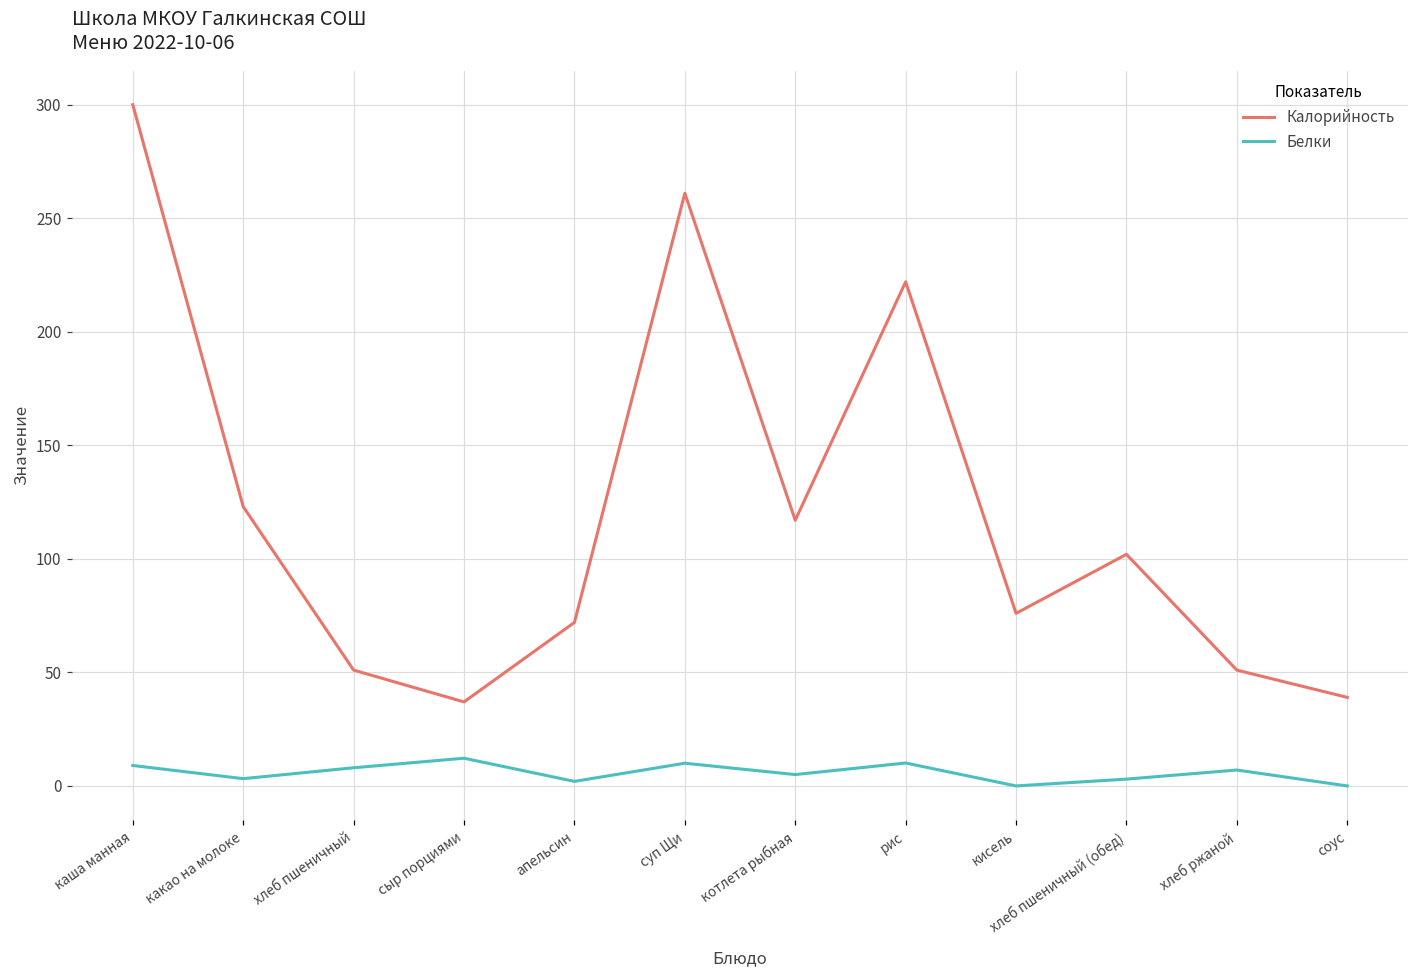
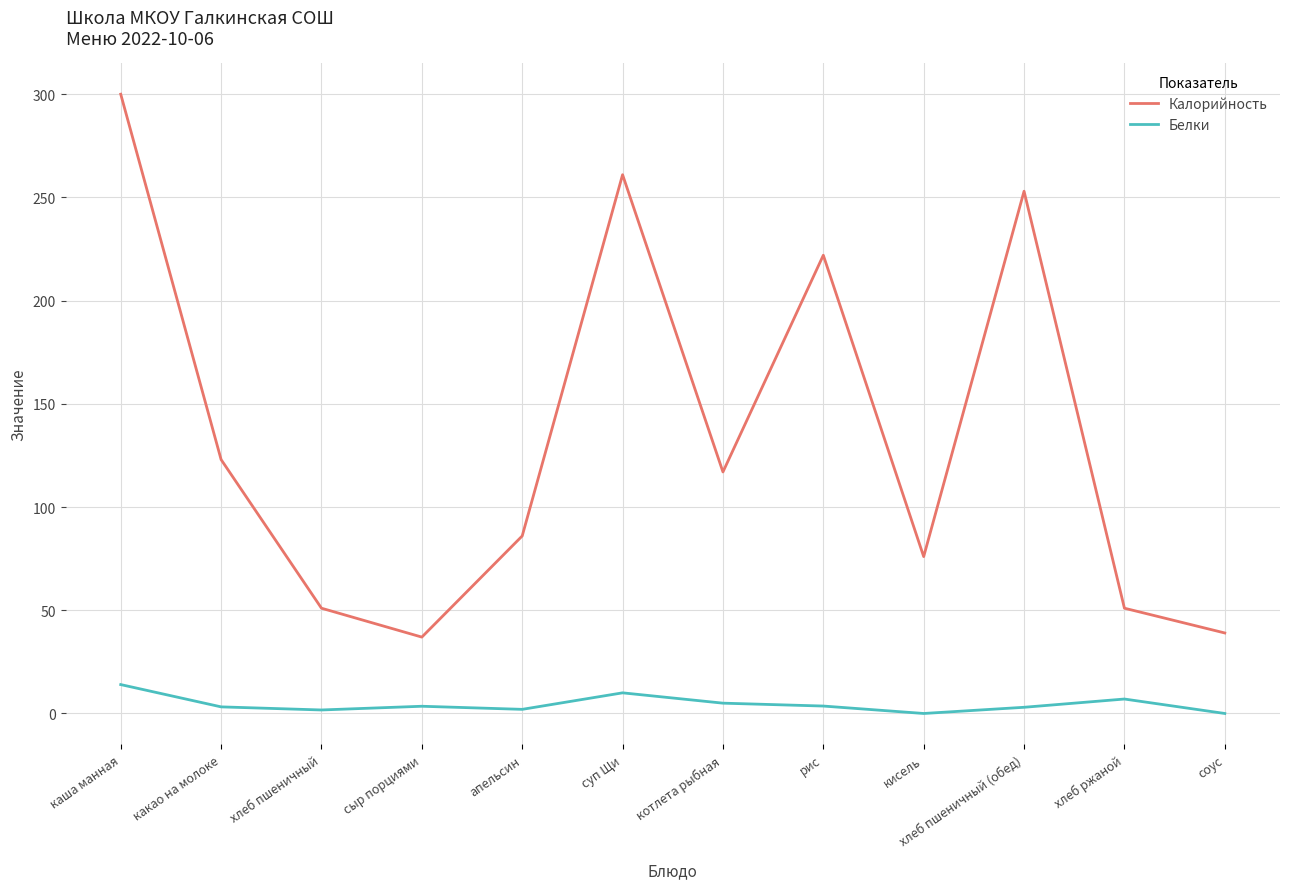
  {
    "Калорийность": {
      "каша манная": 300,
      "какао на молоке": 123,
      "хлеб пшеничный": 51,
      "сыр порциями": 37,
-     "апельсин": 72,
+     "апельсин": 86,
      "суп Щи": 261,
      "котлета рыбная": 117,
      "рис": 222,
      "кисель": 76,
-     "хлеб пшеничный (обед)": 102,
+     "хлеб пшеничный (обед)": 253,
      "хлеб ржаной": 51,
      "соус": 39
    },
    "Белки": {
-     "каша манная": 9,
+     "каша манная": 14,
      "какао на молоке": 3,
-     "хлеб пшеничный": 8,
-     "сыр порциями": 12,
+     "хлеб пшеничный": 2,
+     "сыр порциями": 4,
      "апельсин": 2,
      "суп Щи": 10,
      "котлета рыбная": 5,
-     "рис": 10,
+     "рис": 4,
      "кисель": 0,
      "хлеб пшеничный (обед)": 3,
      "хлеб ржаной": 7,
      "соус": 0
    }
  }
